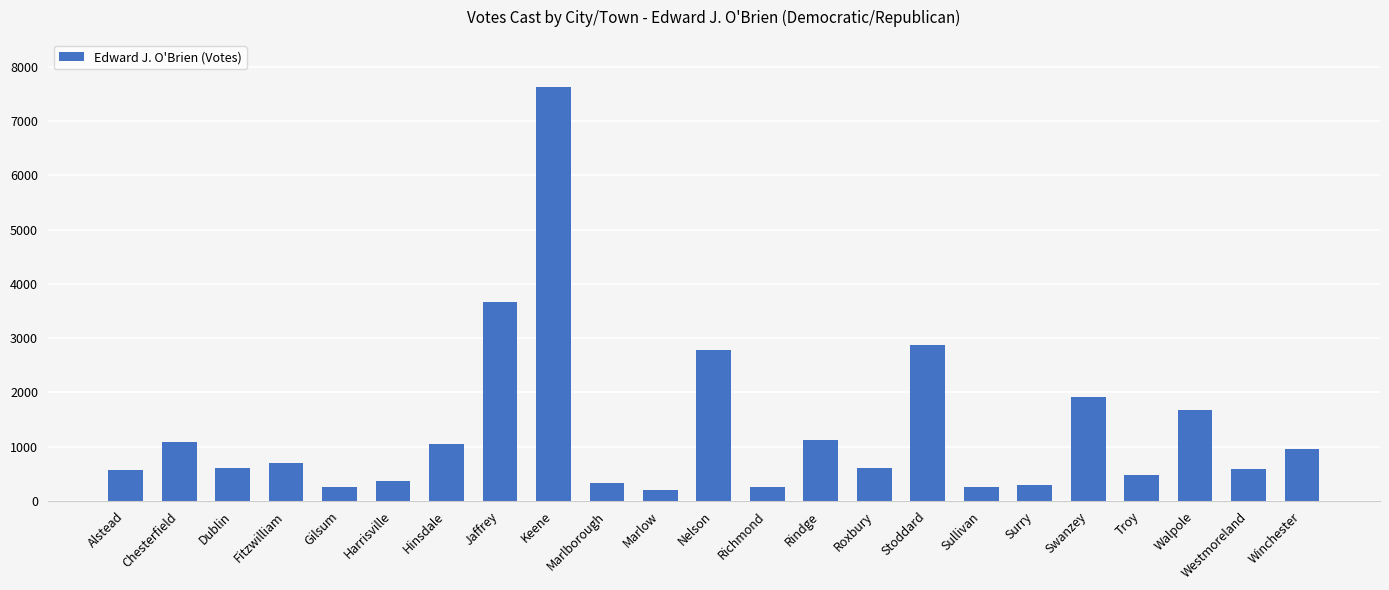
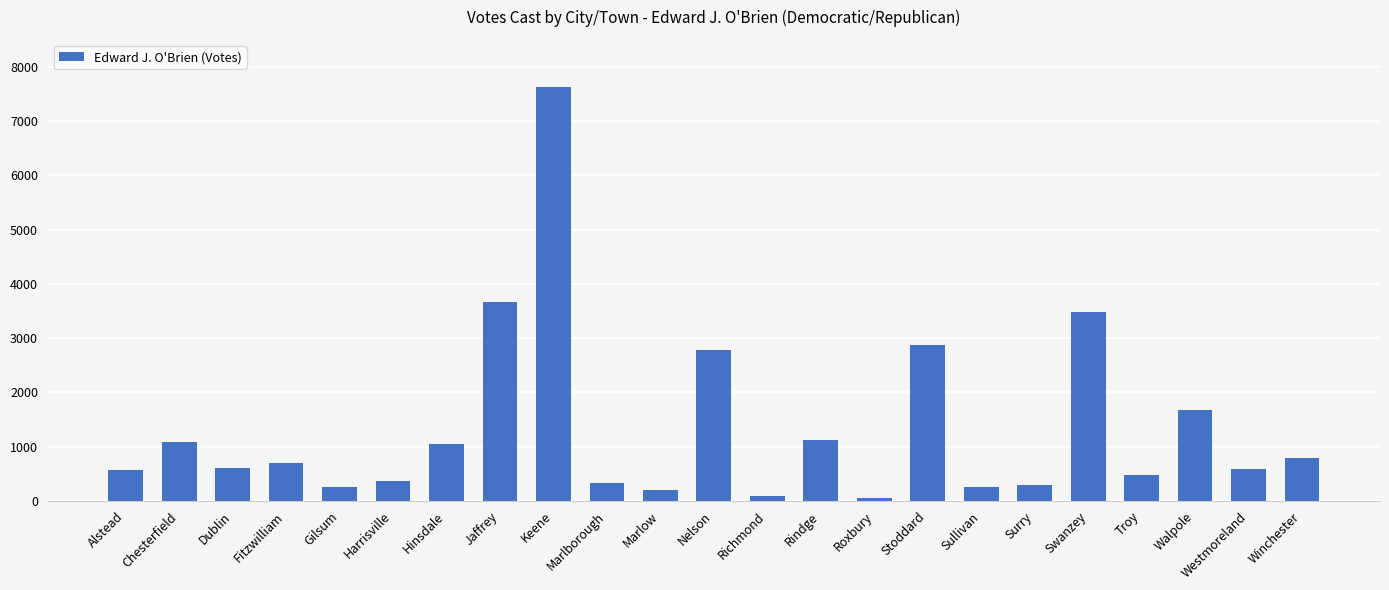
  {
    "Alstead": 600,
    "Chesterfield": 1100,
    "Dublin": 600,
    "Fitzwilliam": 700,
    "Gilsum": 300,
    "Harrisville": 400,
    "Hinsdale": 1000,
    "Jaffrey": 3700,
    "Keene": 7600,
    "Marlborough": 300,
    "Marlow": 200,
    "Nelson": 2800,
-   "Richmond": 300,
+   "Richmond": 100,
    "Rindge": 1100,
-   "Roxbury": 600,
+   "Roxbury": 100,
    "Stoddard": 2900,
    "Sullivan": 200,
    "Surry": 300,
-   "Swanzey": 1900,
+   "Swanzey": 3500,
    "Troy": 500,
    "Walpole": 1700,
    "Westmoreland": 600,
-   "Winchester": 1000
+   "Winchester": 800
  }
